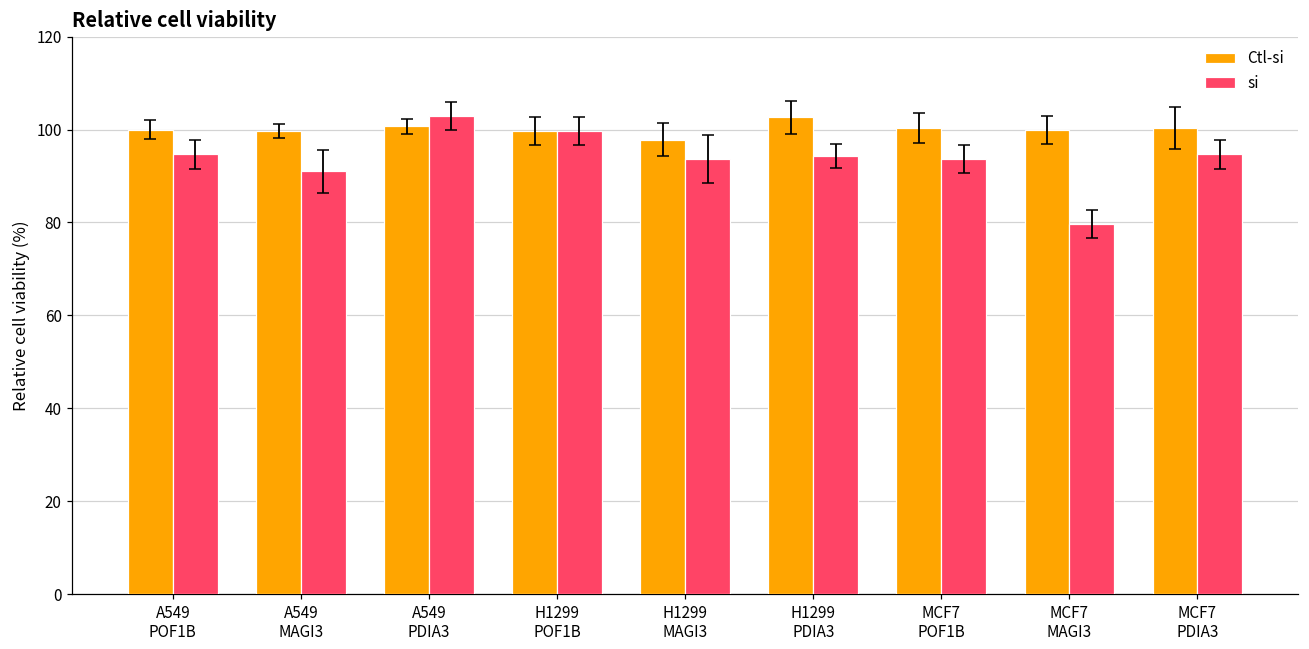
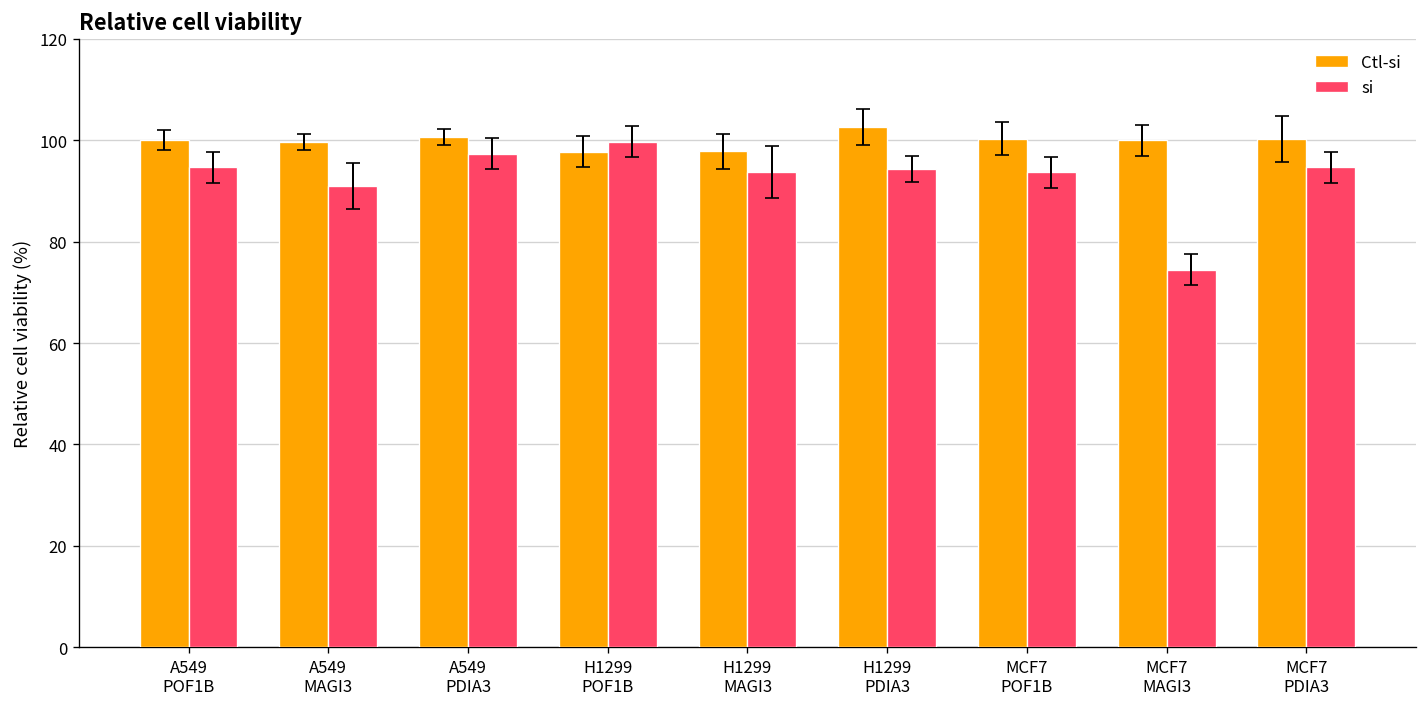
  {
    "Ctl-si": {
      "A549 POF1B": 100,
      "A549 MAGI3": 100,
      "A549 PDIA3": 101,
-     "H1299 POF1B": 100,
+     "H1299 POF1B": 98,
      "H1299 MAGI3": 98,
      "H1299 PDIA3": 103,
      "MCF7 POF1B": 100,
      "MCF7 MAGI3": 100,
      "MCF7 PDIA3": 100
    },
    "si": {
      "A549 POF1B": 95,
      "A549 MAGI3": 91,
-     "A549 PDIA3": 103,
+     "A549 PDIA3": 97,
      "H1299 POF1B": 100,
      "H1299 MAGI3": 94,
      "H1299 PDIA3": 94,
      "MCF7 POF1B": 94,
-     "MCF7 MAGI3": 80,
+     "MCF7 MAGI3": 74,
      "MCF7 PDIA3": 95
    }
  }
